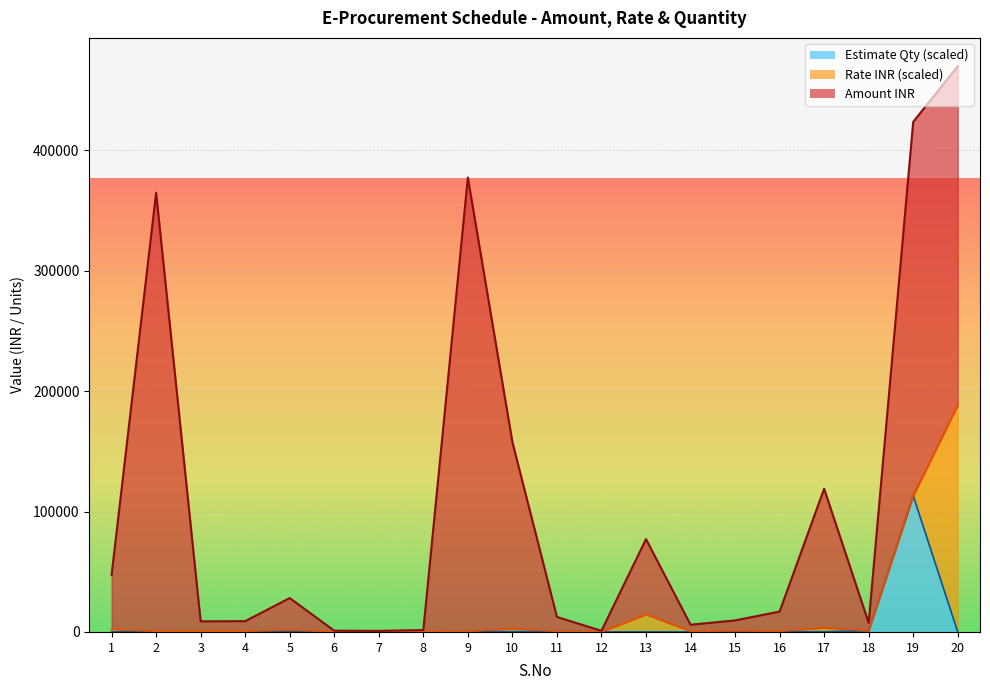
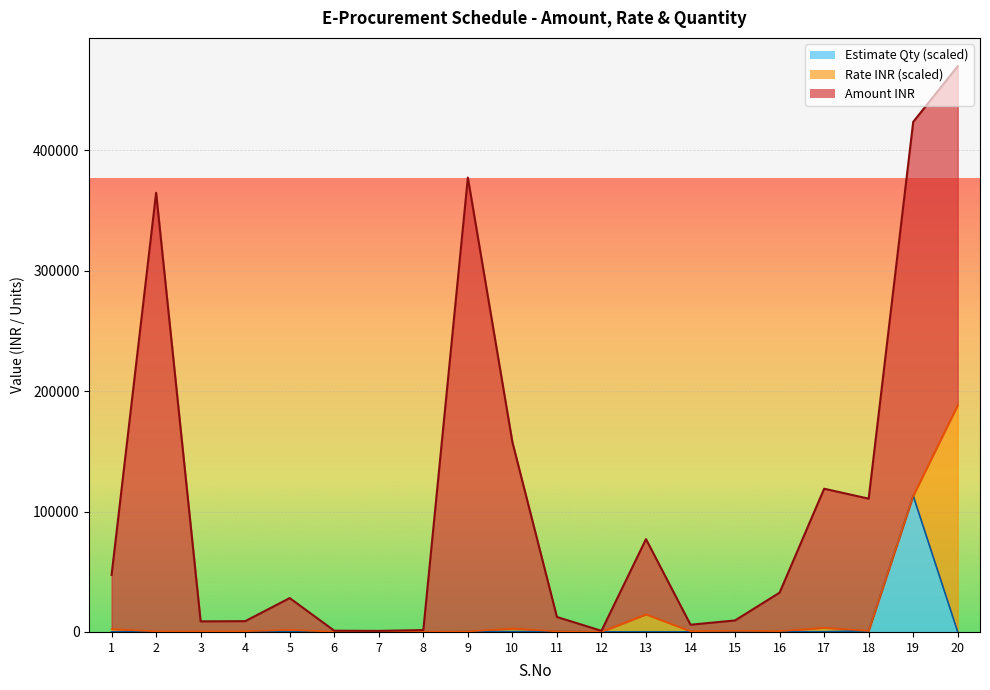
  {
    "Estimate Qty (scaled)": {
      "1": 0,
      "10": 0,
      "13": 0,
      "17": 0,
      "20": 0
    },
    "Rate INR (scaled)": {
      "1": 2000,
      "10": 3000,
      "13": 15000,
      "17": 3000,
      "20": 188000
    },
    "Amount INR": {
      "1": 45000,
      "2": 364000,
      "3": 8000,
      "4": 8000,
      "5": 26000,
      "9": 377000,
      "10": 155000,
      "11": 12000,
      "13": 63000,
      "14": 5000,
      "15": 9000,
-     "16": 16000,
+     "16": 32000,
      "17": 115000,
-     "18": 7000,
+     "18": 110000,
      "19": 311000
    }
  }
